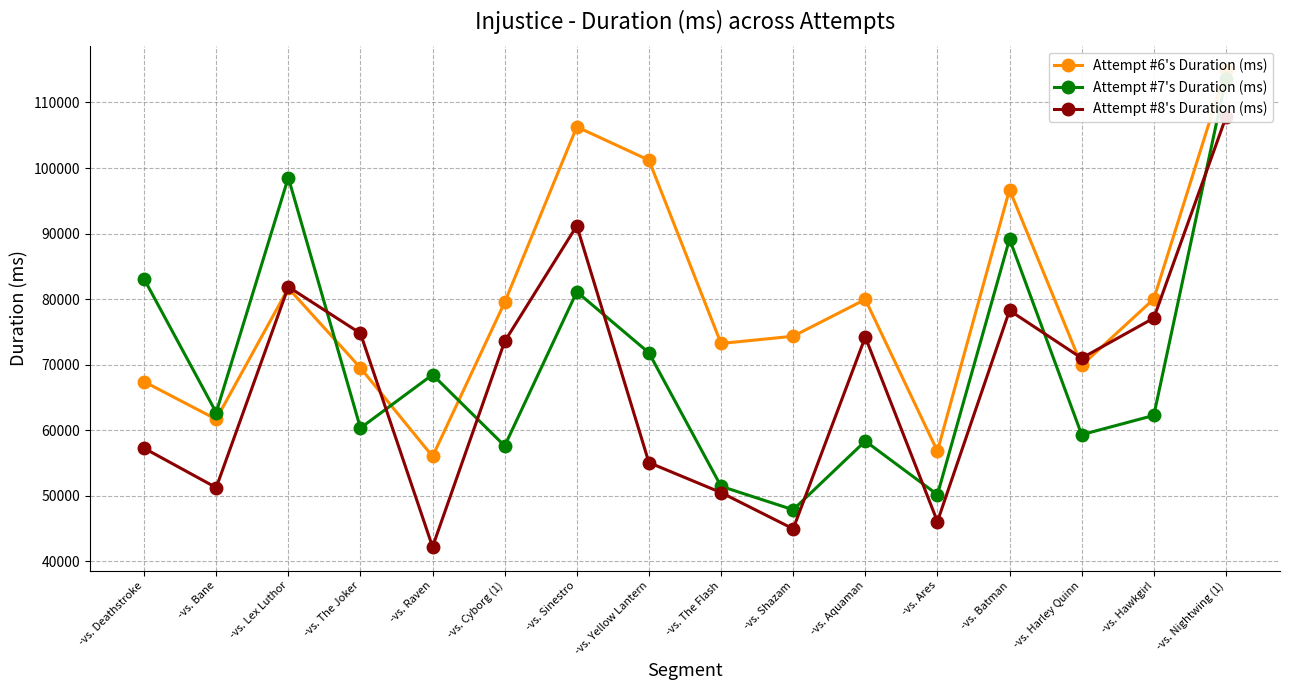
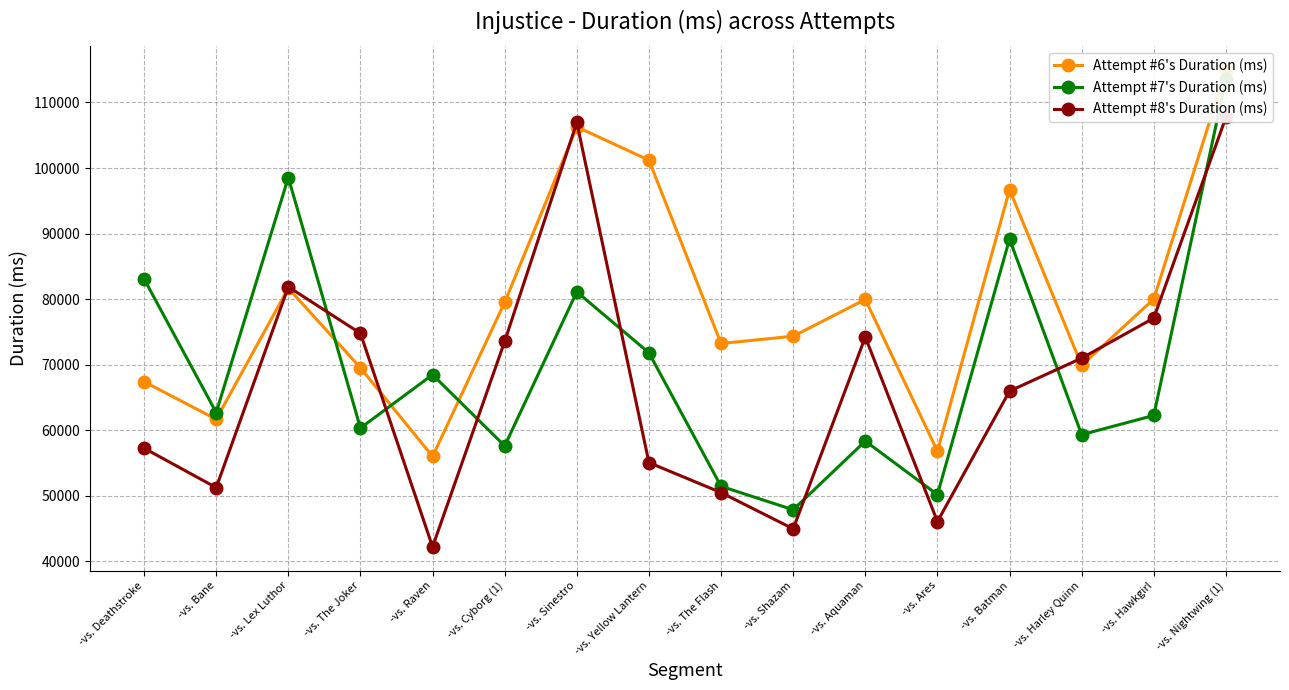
  {
    "Attempt #6's Duration (ms)": {
      "-vs. Deathstroke": 67000,
      "-vs. Bane": 62000,
      "-vs. The Joker": 70000,
      "-vs. Raven": 56000,
      "-vs. Cyborg (1)": 80000,
      "-vs. Sinestro": 106000,
      "-vs. Yellow Lantern": 101000,
      "-vs. The Flash": 73000,
      "-vs. Shazam": 74000,
      "-vs. Aquaman": 80000,
      "-vs. Ares": 57000,
      "-vs. Batman": 97000,
      "-vs. Harley Quinn": 70000,
      "-vs. Hawkgirl": 80000
    },
    "Attempt #7's Duration (ms)": {
      "-vs. Deathstroke": 83000,
      "-vs. Bane": 63000,
      "-vs. Lex Luthor": 99000,
      "-vs. The Joker": 60000,
      "-vs. Raven": 68000,
      "-vs. Cyborg (1)": 58000,
      "-vs. Sinestro": 81000,
      "-vs. Yellow Lantern": 72000,
      "-vs. The Flash": 51000,
      "-vs. Shazam": 48000,
      "-vs. Aquaman": 58000,
      "-vs. Ares": 50000,
      "-vs. Batman": 89000,
      "-vs. Harley Quinn": 59000,
      "-vs. Hawkgirl": 62000
    },
    "Attempt #8's Duration (ms)": {
      "-vs. Deathstroke": 57000,
      "-vs. Bane": 51000,
      "-vs. The Joker": 75000,
      "-vs. Raven": 42000,
      "-vs. Cyborg (1)": 74000,
-     "-vs. Sinestro": 91000,
+     "-vs. Sinestro": 107000,
      "-vs. Yellow Lantern": 55000,
      "-vs. The Flash": 51000,
      "-vs. Shazam": 45000,
      "-vs. Aquaman": 74000,
      "-vs. Ares": 46000,
-     "-vs. Batman": 78000,
+     "-vs. Batman": 66000,
      "-vs. Harley Quinn": 71000,
      "-vs. Hawkgirl": 77000
    }
  }
